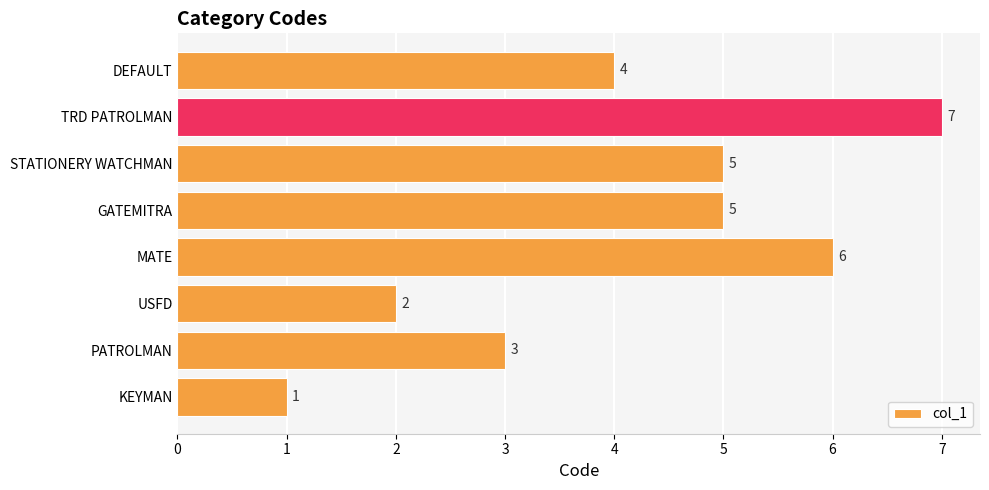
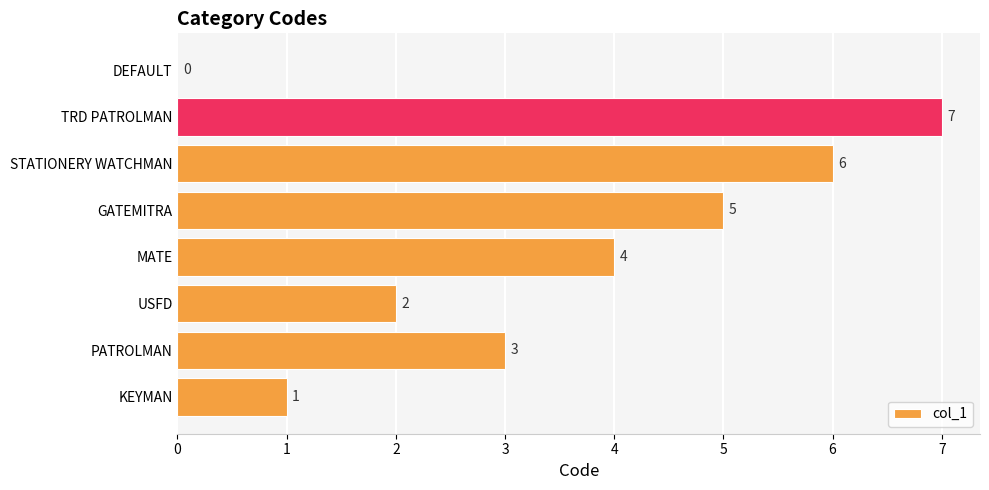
  {
-   "DEFAULT": 4,
+   "DEFAULT": 0,
    "TRD PATROLMAN": 7,
-   "STATIONERY WATCHMAN": 5,
+   "STATIONERY WATCHMAN": 6,
    "GATEMITRA": 5,
-   "MATE": 6,
+   "MATE": 4,
    "USFD": 2,
    "PATROLMAN": 3,
    "KEYMAN": 1
  }
